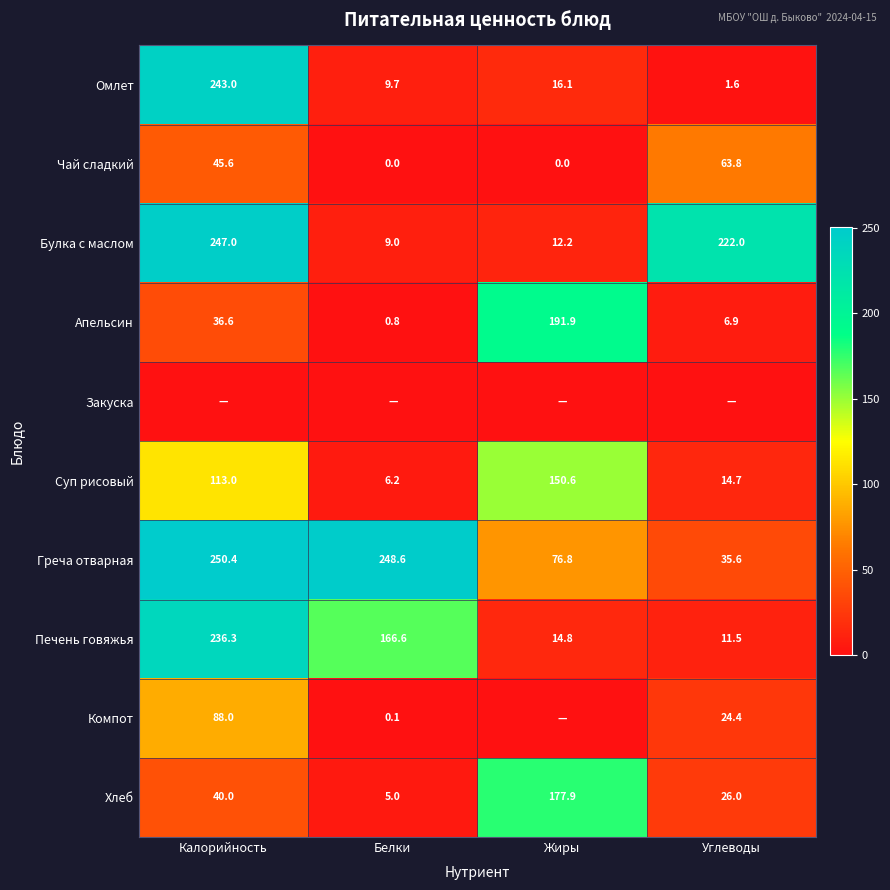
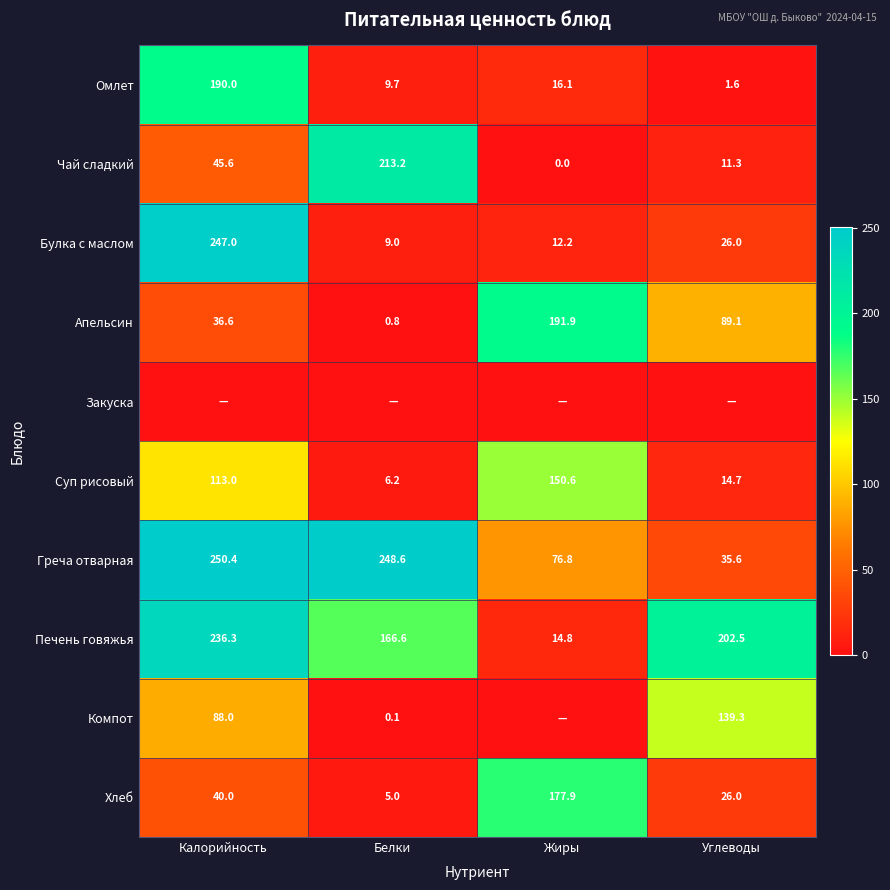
  {
    "Омлет": {
-     "Калорийность": 243.0,
+     "Калорийность": 190.0,
      "Белки": 9.7,
      "Жиры": 16.1,
      "Углеводы": 1.6
    },
    "Чай сладкий": {
      "Калорийность": 45.6,
-     "Белки": 0.0,
+     "Белки": 213.2,
      "Жиры": 0.0,
-     "Углеводы": 63.8
+     "Углеводы": 11.3
    },
    "Булка с маслом": {
      "Калорийность": 247.0,
      "Белки": 9.0,
      "Жиры": 12.2,
-     "Углеводы": 222.0
+     "Углеводы": 26.0
    },
    "Апельсин": {
      "Калорийность": 36.6,
      "Белки": 0.8,
      "Жиры": 191.9,
-     "Углеводы": 6.9
+     "Углеводы": 89.1
    },
    "Суп рисовый": {
      "Калорийность": 113.0,
      "Белки": 6.2,
      "Жиры": 150.6,
      "Углеводы": 14.7
    },
    "Греча отварная": {
      "Калорийность": 250.4,
      "Белки": 248.6,
      "Жиры": 76.8,
      "Углеводы": 35.6
    },
    "Печень говяжья": {
      "Калорийность": 236.3,
      "Белки": 166.6,
      "Жиры": 14.8,
-     "Углеводы": 11.5
+     "Углеводы": 202.5
    },
    "Компот": {
      "Калорийность": 88.0,
      "Белки": 0.1,
-     "Углеводы": 24.4
+     "Углеводы": 139.3
    },
    "Хлеб": {
      "Калорийность": 40.0,
      "Белки": 5.0,
      "Жиры": 177.9,
      "Углеводы": 26.0
    }
  }
